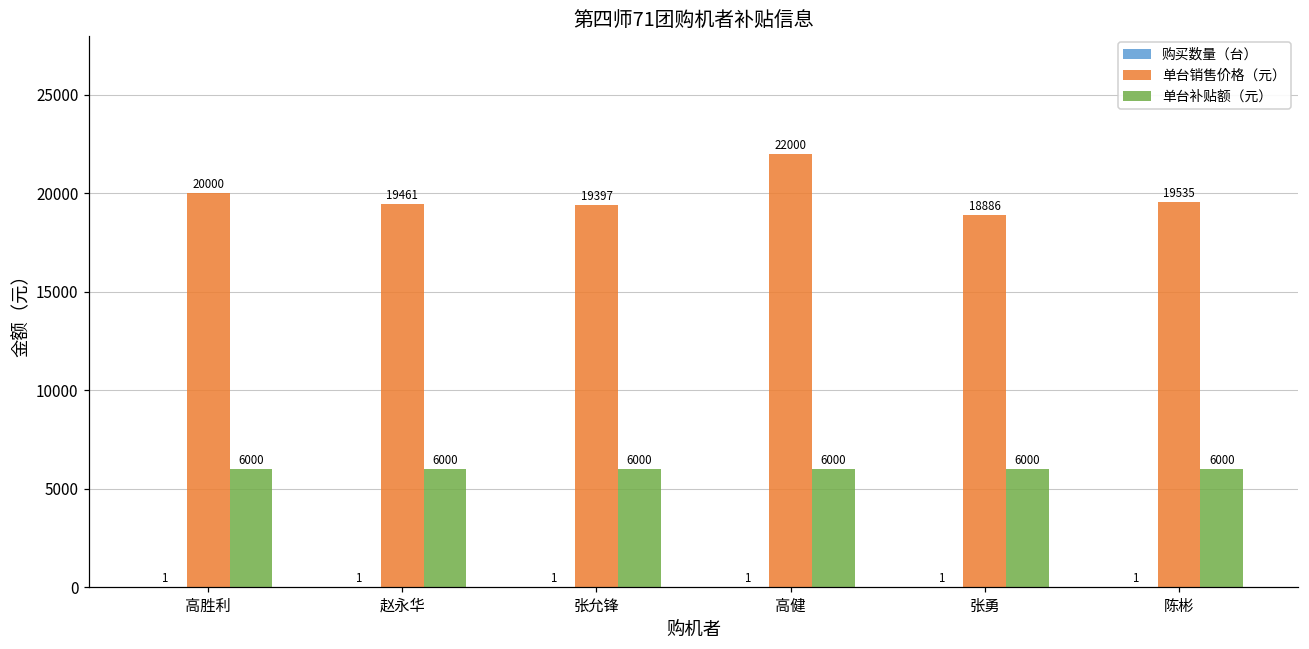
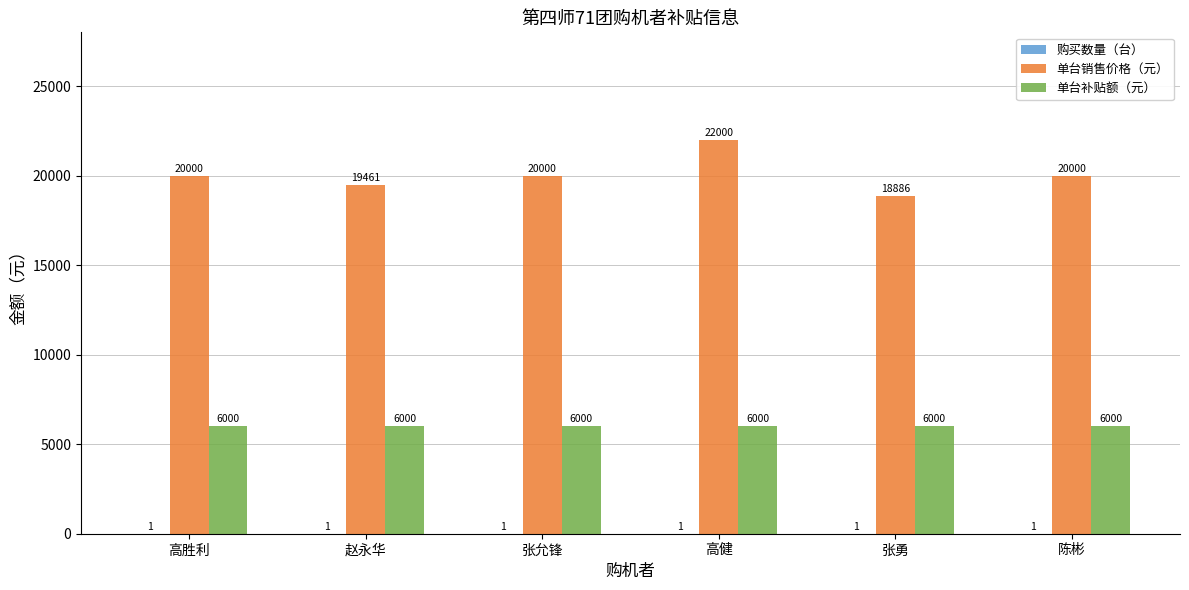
  {
    "购买数量（台）": {
      "高胜利": 1,
      "赵永华": 1,
      "张允锋": 1,
      "高健": 1,
      "张勇": 1,
      "陈彬": 1
    },
    "单台销售价格（元）": {
      "高胜利": 20000,
      "赵永华": 19461,
-     "张允锋": 19397,
+     "张允锋": 20000,
      "高健": 22000,
      "张勇": 18886,
-     "陈彬": 19535
+     "陈彬": 20000
    },
    "单台补贴额（元）": {
      "高胜利": 6000,
      "赵永华": 6000,
      "张允锋": 6000,
      "高健": 6000,
      "张勇": 6000,
      "陈彬": 6000
    }
  }
